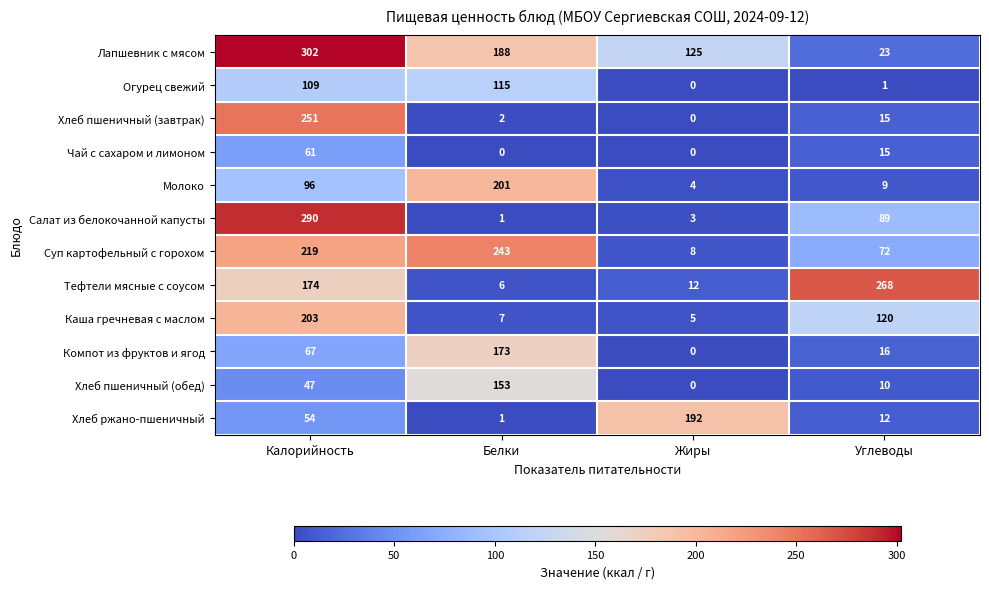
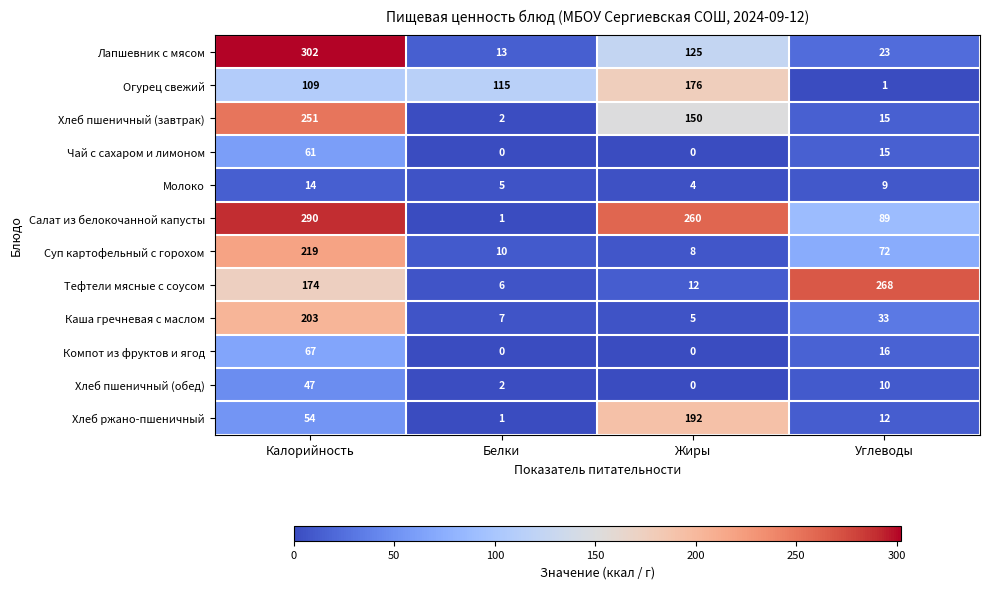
  {
    "Лапшевник с мясом": {
      "Калорийность": 302,
-     "Белки": 188,
+     "Белки": 13,
      "Жиры": 125,
      "Углеводы": 23
    },
    "Огурец свежий": {
      "Калорийность": 109,
      "Белки": 115,
-     "Жиры": 0,
+     "Жиры": 176,
      "Углеводы": 1
    },
    "Хлеб пшеничный (завтрак)": {
      "Калорийность": 251,
      "Белки": 2,
-     "Жиры": 0,
+     "Жиры": 150,
      "Углеводы": 15
    },
    "Чай с сахаром и лимоном": {
      "Калорийность": 61,
      "Белки": 0,
      "Жиры": 0,
      "Углеводы": 15
    },
    "Молоко": {
-     "Калорийность": 96,
-     "Белки": 201,
+     "Калорийность": 14,
+     "Белки": 5,
      "Жиры": 4,
      "Углеводы": 9
    },
    "Салат из белокочанной капусты": {
      "Калорийность": 290,
      "Белки": 1,
-     "Жиры": 3,
+     "Жиры": 260,
      "Углеводы": 89
    },
    "Суп картофельный с горохом": {
      "Калорийность": 219,
-     "Белки": 243,
+     "Белки": 10,
      "Жиры": 8,
      "Углеводы": 72
    },
    "Тефтели мясные с соусом": {
      "Калорийность": 174,
      "Белки": 6,
      "Жиры": 12,
      "Углеводы": 268
    },
    "Каша гречневая с маслом": {
      "Калорийность": 203,
      "Белки": 7,
      "Жиры": 5,
-     "Углеводы": 120
+     "Углеводы": 33
    },
    "Компот из фруктов и ягод": {
      "Калорийность": 67,
-     "Белки": 173,
+     "Белки": 0,
      "Жиры": 0,
      "Углеводы": 16
    },
    "Хлеб пшеничный (обед)": {
      "Калорийность": 47,
-     "Белки": 153,
+     "Белки": 2,
      "Жиры": 0,
      "Углеводы": 10
    },
    "Хлеб ржано-пшеничный": {
      "Калорийность": 54,
      "Белки": 1,
      "Жиры": 192,
      "Углеводы": 12
    }
  }
